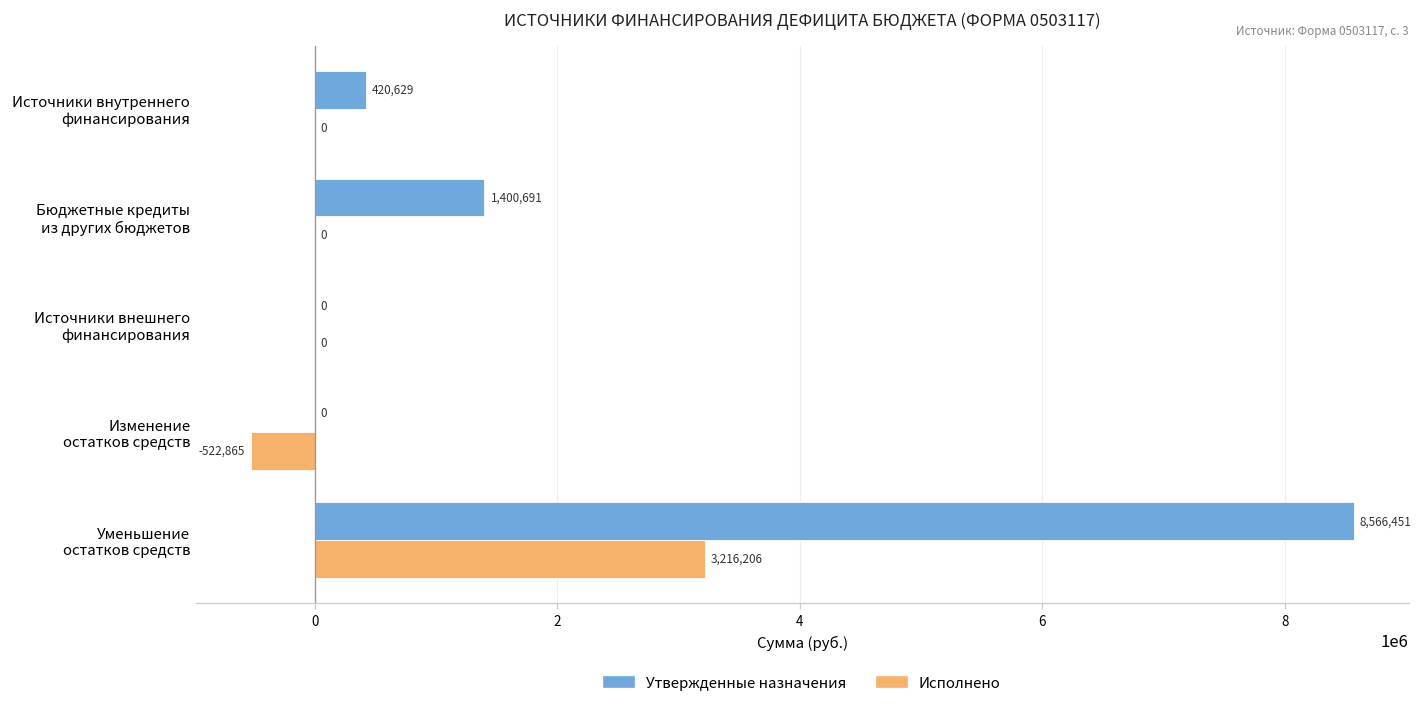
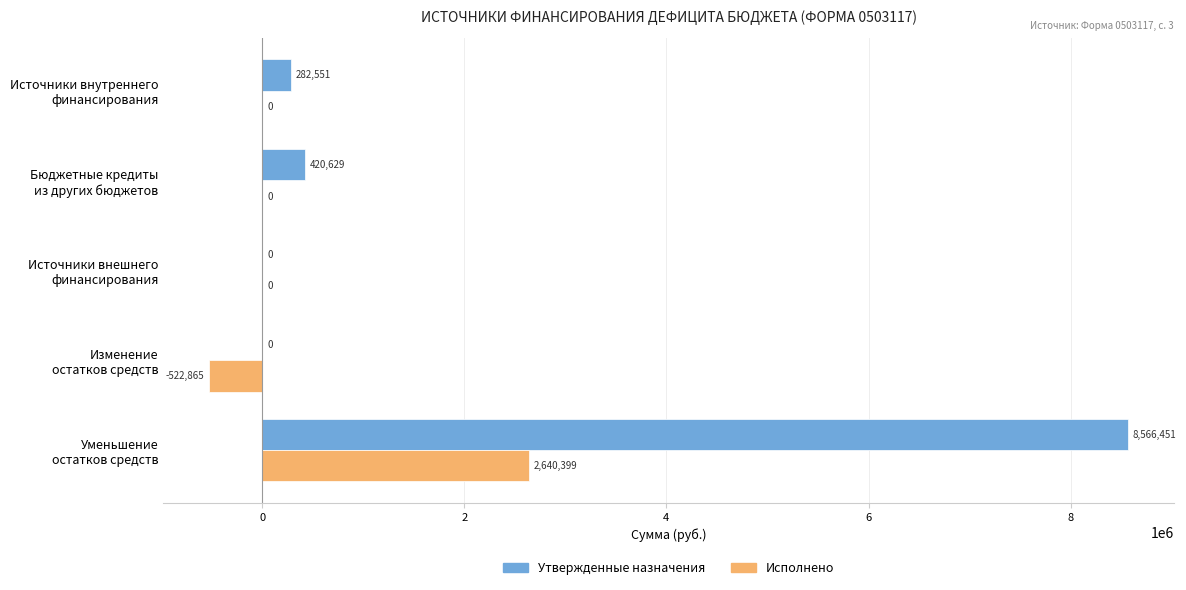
  {
    "Утвержденные назначения": {
-     "Источники внутреннего финансирования": "420,629",
-     "Бюджетные кредиты из других бюджетов": "1,400,691",
+     "Источники внутреннего финансирования": "282,551",
+     "Бюджетные кредиты из других бюджетов": "420,629",
      "Источники внешнего финансирования": "0",
      "Изменение остатков средств": "0",
      "Уменьшение остатков средств": "8,566,451"
    },
    "Исполнено": {
      "Источники внутреннего финансирования": "0",
      "Бюджетные кредиты из других бюджетов": "0",
      "Источники внешнего финансирования": "0",
      "Изменение остатков средств": "-522,865",
-     "Уменьшение остатков средств": "3,216,206"
+     "Уменьшение остатков средств": "2,640,399"
    }
  }
